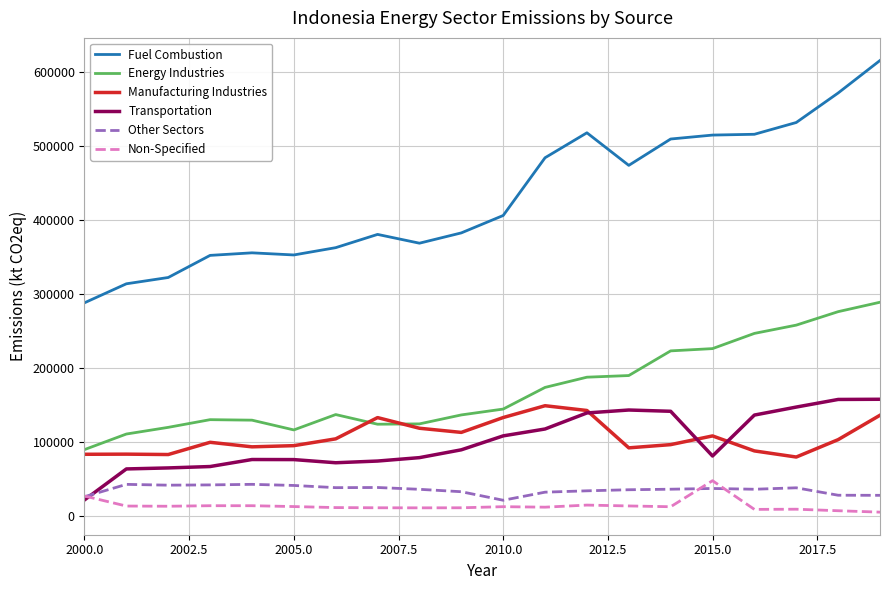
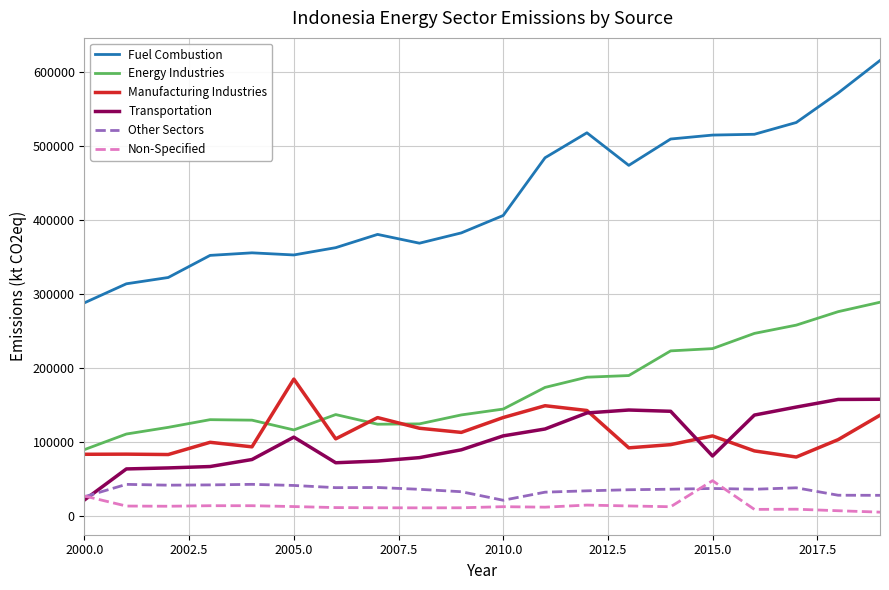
  {
    "Fuel Combustion": {
      "2000.0": 290000,
      "2005.0": 350000,
      "2010.0": 410000,
      "2015.0": 520000
    },
    "Energy Industries": {
      "2000.0": 90000,
      "2005.0": 120000,
      "2010.0": 140000,
      "2015.0": 230000
    },
    "Manufacturing Industries": {
      "2000.0": 80000,
-     "2005.0": 100000,
+     "2005.0": 190000,
      "2010.0": 130000,
      "2015.0": 110000
    },
    "Transportation": {
      "2000.0": 20000,
-     "2005.0": 80000,
+     "2005.0": 110000,
      "2010.0": 110000,
      "2015.0": 80000
    },
    "Other Sectors": {
      "2005.0": 40000,
      "2010.0": 20000,
      "2015.0": 40000
    },
    "Non-Specified": {
      "2005.0": 10000,
      "2010.0": 10000,
      "2015.0": 50000
    }
  }
